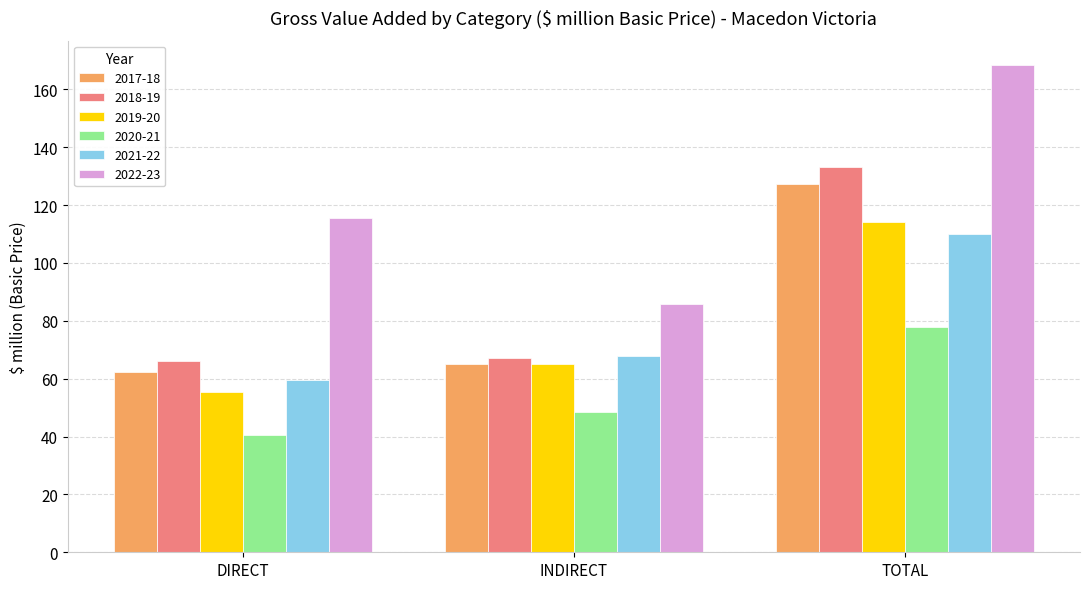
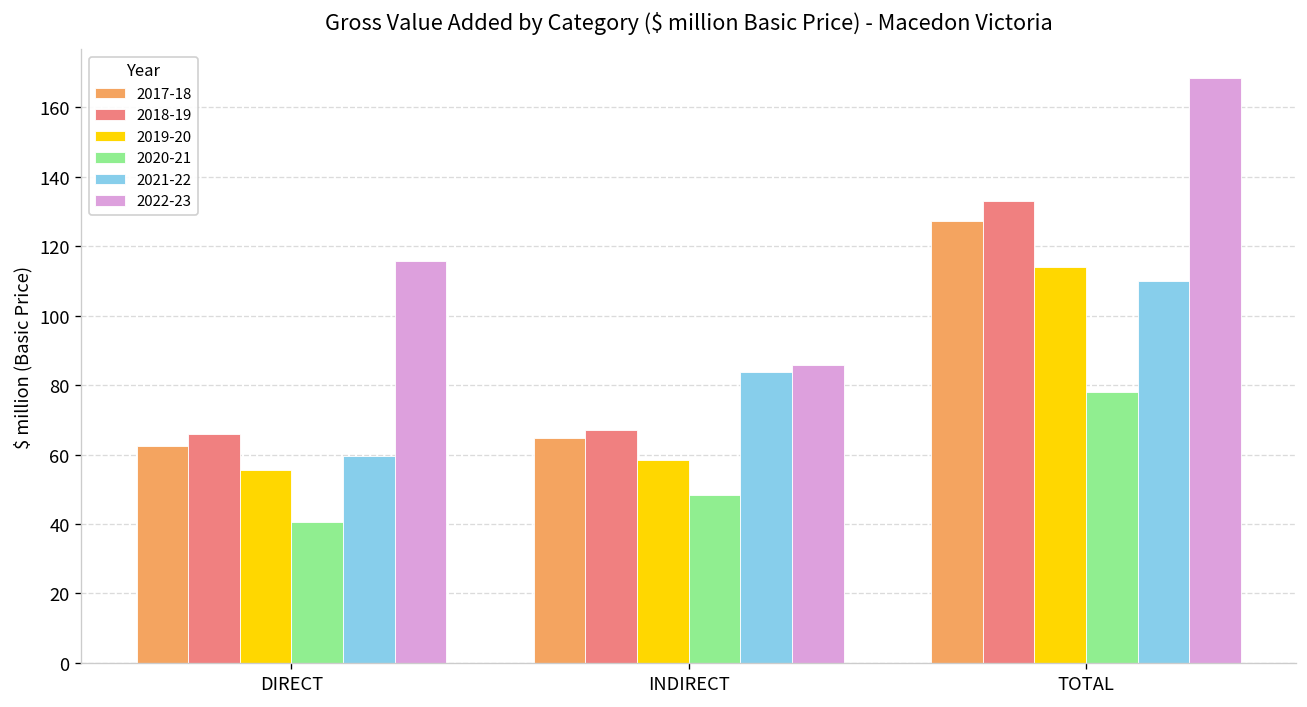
  {
    "2019-20": {
      "DIRECT": 56,
-     "INDIRECT": 65,
+     "INDIRECT": 58,
      "TOTAL": 114
    },
    "2020-21": {
      "DIRECT": 40,
      "INDIRECT": 48,
      "TOTAL": 78
    },
    "2021-22": {
      "DIRECT": 60,
-     "INDIRECT": 68,
+     "INDIRECT": 84,
      "TOTAL": 110
    },
    "2022-23": {
      "DIRECT": 116,
      "INDIRECT": 86,
      "TOTAL": 168
    }
  }
